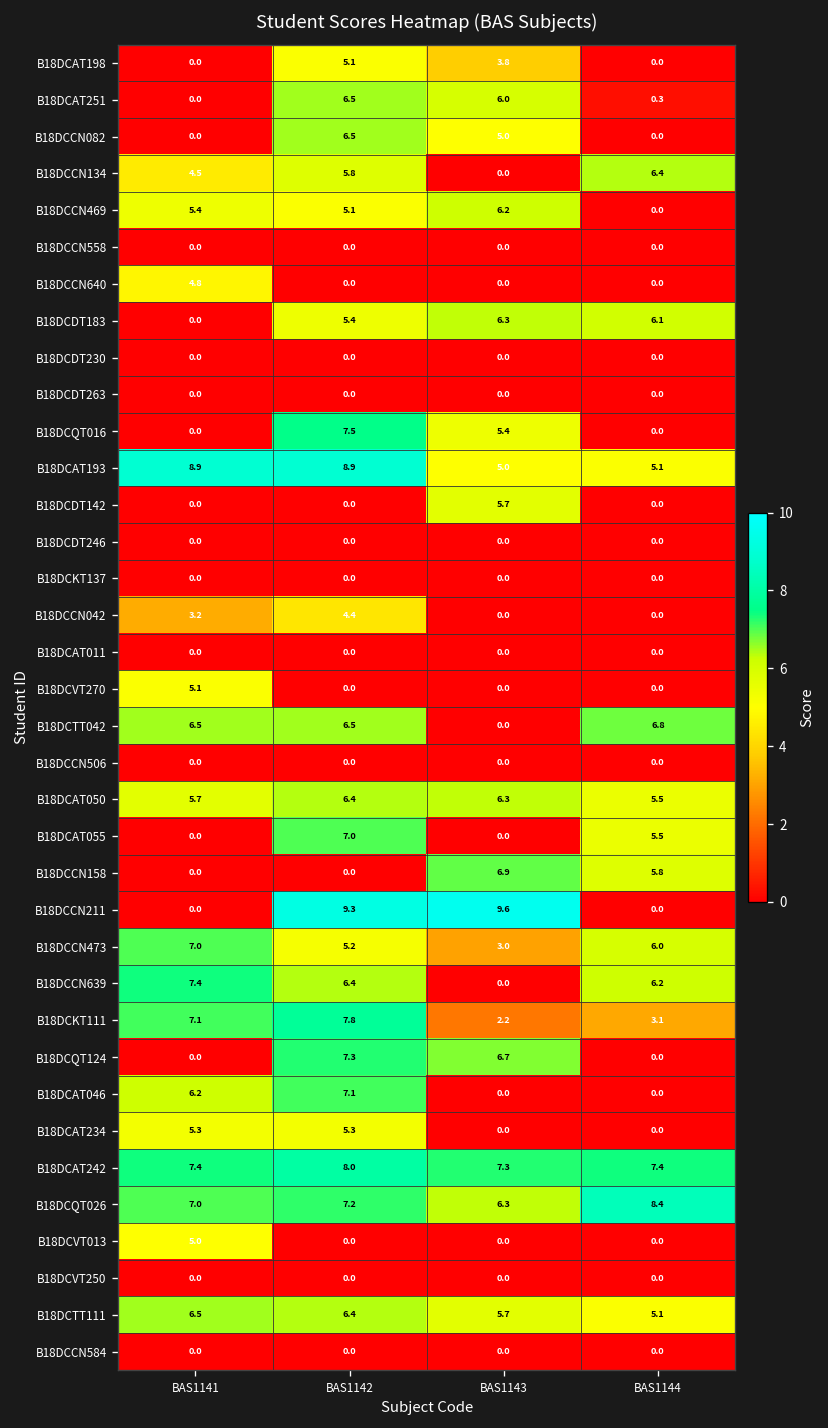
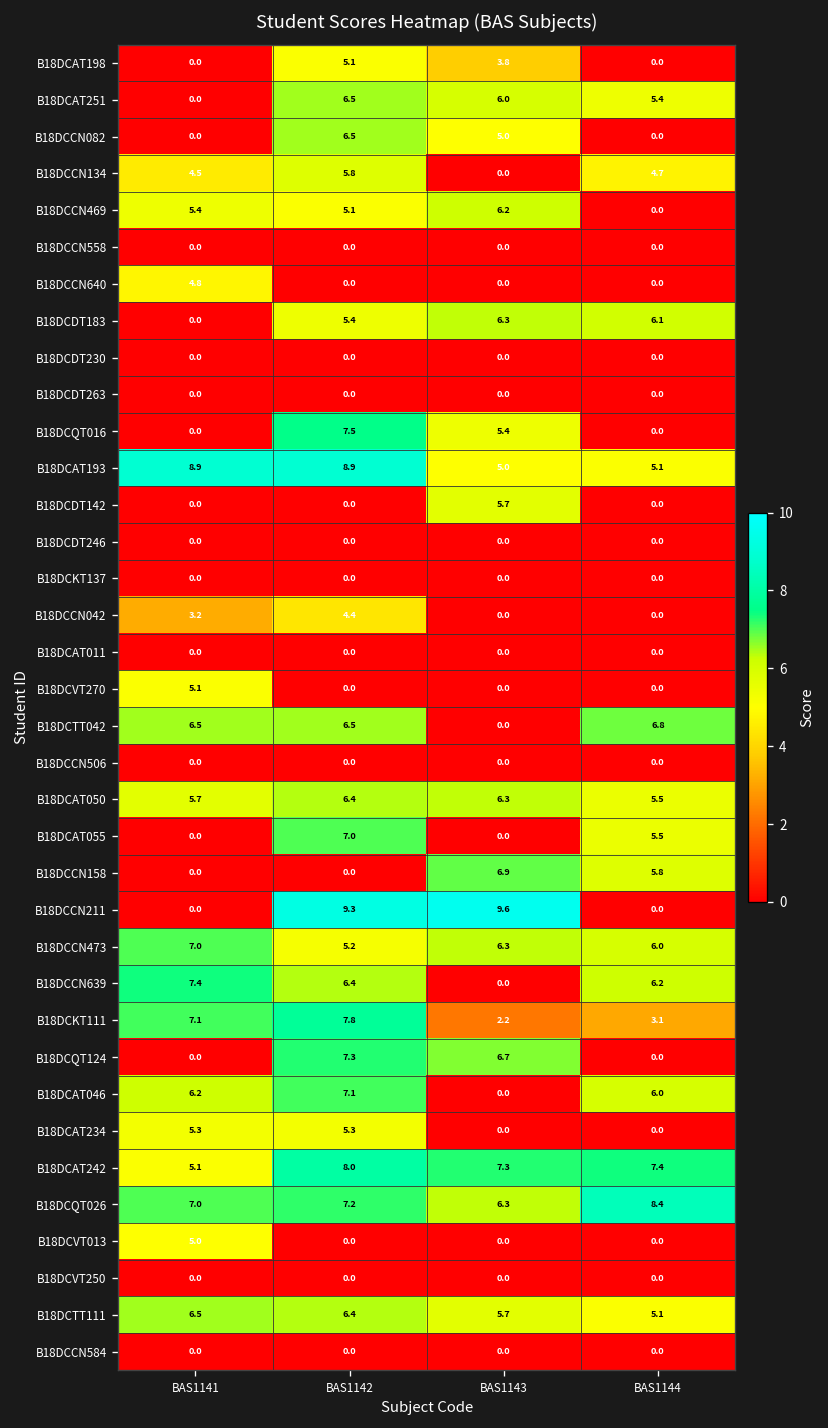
  {
    "B18DCAT198": {
      "BAS1141": 0.0,
      "BAS1142": 5.1,
      "BAS1143": 3.8,
      "BAS1144": 0.0
    },
    "B18DCAT251": {
      "BAS1141": 0.0,
      "BAS1142": 6.5,
      "BAS1143": 6.0,
-     "BAS1144": 0.3
+     "BAS1144": 5.4
    },
    "B18DCCN082": {
      "BAS1141": 0.0,
      "BAS1142": 6.5,
      "BAS1143": 5.0,
      "BAS1144": 0.0
    },
    "B18DCCN134": {
      "BAS1141": 4.5,
      "BAS1142": 5.8,
      "BAS1143": 0.0,
-     "BAS1144": 6.4
+     "BAS1144": 4.7
    },
    "B18DCCN469": {
      "BAS1141": 5.4,
      "BAS1142": 5.1,
      "BAS1143": 6.2,
      "BAS1144": 0.0
    },
    "B18DCCN558": {
      "BAS1141": 0.0,
      "BAS1142": 0.0,
      "BAS1143": 0.0,
      "BAS1144": 0.0
    },
    "B18DCCN640": {
      "BAS1141": 4.8,
      "BAS1142": 0.0,
      "BAS1143": 0.0,
      "BAS1144": 0.0
    },
    "B18DCDT183": {
      "BAS1141": 0.0,
      "BAS1142": 5.4,
      "BAS1143": 6.3,
      "BAS1144": 6.1
    },
    "B18DCDT230": {
      "BAS1141": 0.0,
      "BAS1142": 0.0,
      "BAS1143": 0.0,
      "BAS1144": 0.0
    },
    "B18DCDT263": {
      "BAS1141": 0.0,
      "BAS1142": 0.0,
      "BAS1143": 0.0,
      "BAS1144": 0.0
    },
    "B18DCQT016": {
      "BAS1141": 0.0,
      "BAS1142": 7.5,
      "BAS1143": 5.4,
      "BAS1144": 0.0
    },
    "B18DCAT193": {
      "BAS1141": 8.9,
      "BAS1142": 8.9,
      "BAS1143": 5.0,
      "BAS1144": 5.1
    },
    "B18DCDT142": {
      "BAS1141": 0.0,
      "BAS1142": 0.0,
      "BAS1143": 5.7,
      "BAS1144": 0.0
    },
    "B18DCDT246": {
      "BAS1141": 0.0,
      "BAS1142": 0.0,
      "BAS1143": 0.0,
      "BAS1144": 0.0
    },
    "B18DCKT137": {
      "BAS1141": 0.0,
      "BAS1142": 0.0,
      "BAS1143": 0.0,
      "BAS1144": 0.0
    },
    "B18DCCN042": {
      "BAS1141": 3.2,
      "BAS1142": 4.4,
      "BAS1143": 0.0,
      "BAS1144": 0.0
    },
    "B18DCAT011": {
      "BAS1141": 0.0,
      "BAS1142": 0.0,
      "BAS1143": 0.0,
      "BAS1144": 0.0
    },
    "B18DCVT270": {
      "BAS1141": 5.1,
      "BAS1142": 0.0,
      "BAS1143": 0.0,
      "BAS1144": 0.0
    },
    "B18DCTT042": {
      "BAS1141": 6.5,
      "BAS1142": 6.5,
      "BAS1143": 0.0,
      "BAS1144": 6.8
    },
    "B18DCCN506": {
      "BAS1141": 0.0,
      "BAS1142": 0.0,
      "BAS1143": 0.0,
      "BAS1144": 0.0
    },
    "B18DCAT050": {
      "BAS1141": 5.7,
      "BAS1142": 6.4,
      "BAS1143": 6.3,
      "BAS1144": 5.5
    },
    "B18DCAT055": {
      "BAS1141": 0.0,
      "BAS1142": 7.0,
      "BAS1143": 0.0,
      "BAS1144": 5.5
    },
    "B18DCCN158": {
      "BAS1141": 0.0,
      "BAS1142": 0.0,
      "BAS1143": 6.9,
      "BAS1144": 5.8
    },
    "B18DCCN211": {
      "BAS1141": 0.0,
      "BAS1142": 9.3,
      "BAS1143": 9.6,
      "BAS1144": 0.0
    },
    "B18DCCN473": {
      "BAS1141": 7.0,
      "BAS1142": 5.2,
-     "BAS1143": 3.0,
+     "BAS1143": 6.3,
      "BAS1144": 6.0
    },
    "B18DCCN639": {
      "BAS1141": 7.4,
      "BAS1142": 6.4,
      "BAS1143": 0.0,
      "BAS1144": 6.2
    },
    "B18DCKT111": {
      "BAS1141": 7.1,
      "BAS1142": 7.8,
      "BAS1143": 2.2,
      "BAS1144": 3.1
    },
    "B18DCQT124": {
      "BAS1141": 0.0,
      "BAS1142": 7.3,
      "BAS1143": 6.7,
      "BAS1144": 0.0
    },
    "B18DCAT046": {
      "BAS1141": 6.2,
      "BAS1142": 7.1,
      "BAS1143": 0.0,
-     "BAS1144": 0.0
+     "BAS1144": 6.0
    },
    "B18DCAT234": {
      "BAS1141": 5.3,
      "BAS1142": 5.3,
      "BAS1143": 0.0,
      "BAS1144": 0.0
    },
    "B18DCAT242": {
-     "BAS1141": 7.4,
+     "BAS1141": 5.1,
      "BAS1142": 8.0,
      "BAS1143": 7.3,
      "BAS1144": 7.4
    },
    "B18DCQT026": {
      "BAS1141": 7.0,
      "BAS1142": 7.2,
      "BAS1143": 6.3,
      "BAS1144": 8.4
    },
    "B18DCVT013": {
      "BAS1141": 5.0,
      "BAS1142": 0.0,
      "BAS1143": 0.0,
      "BAS1144": 0.0
    },
    "B18DCVT250": {
      "BAS1141": 0.0,
      "BAS1142": 0.0,
      "BAS1143": 0.0,
      "BAS1144": 0.0
    },
    "B18DCTT111": {
      "BAS1141": 6.5,
      "BAS1142": 6.4,
      "BAS1143": 5.7,
      "BAS1144": 5.1
    },
    "B18DCCN584": {
      "BAS1141": 0.0,
      "BAS1142": 0.0,
      "BAS1143": 0.0,
      "BAS1144": 0.0
    }
  }
